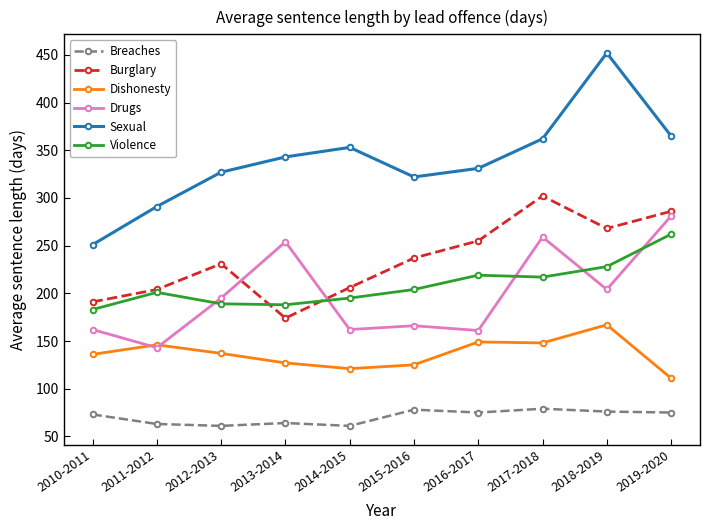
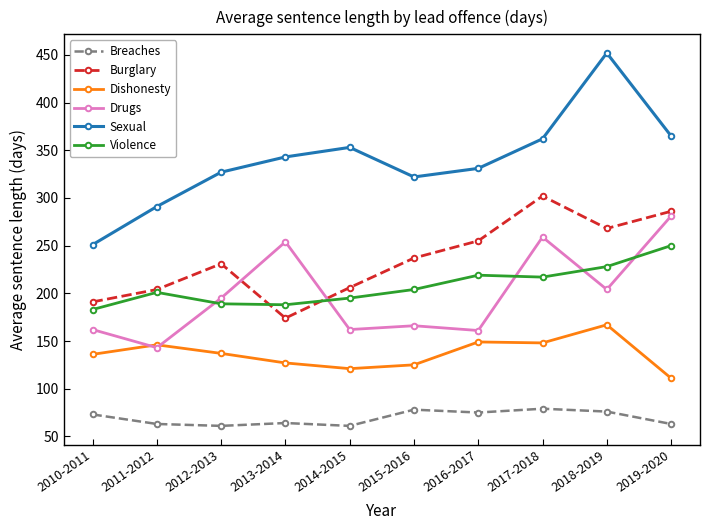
  {
    "Breaches": {
      "2010-2011": 70,
      "2011-2012": 60,
      "2012-2013": 60,
      "2013-2014": 60,
      "2014-2015": 60,
      "2015-2016": 80,
      "2016-2017": 80,
      "2017-2018": 80,
      "2018-2019": 80,
-     "2019-2020": 80
+     "2019-2020": 60
    },
    "Burglary": {
      "2010-2011": 190,
      "2011-2012": 200,
      "2012-2013": 230,
      "2013-2014": 170,
      "2014-2015": 210,
      "2015-2016": 240,
      "2016-2017": 260,
      "2017-2018": 300,
      "2018-2019": 270,
      "2019-2020": 290
    },
    "Dishonesty": {
      "2010-2011": 140,
      "2011-2012": 150,
      "2012-2013": 140,
      "2013-2014": 130,
      "2014-2015": 120,
      "2015-2016": 130,
      "2016-2017": 150,
      "2017-2018": 150,
      "2018-2019": 170,
      "2019-2020": 110
    },
    "Drugs": {
      "2010-2011": 160,
      "2011-2012": 140,
      "2012-2013": 200,
      "2013-2014": 250,
      "2014-2015": 160,
      "2015-2016": 170,
      "2016-2017": 160,
      "2017-2018": 260,
      "2018-2019": 200,
      "2019-2020": 280
    },
    "Sexual": {
      "2010-2011": 250,
      "2011-2012": 290,
      "2012-2013": 330,
      "2013-2014": 340,
      "2014-2015": 350,
      "2015-2016": 320,
      "2016-2017": 330,
      "2017-2018": 360,
      "2018-2019": 450,
      "2019-2020": 370
    },
    "Violence": {
      "2010-2011": 180,
      "2011-2012": 200,
      "2012-2013": 190,
      "2013-2014": 190,
      "2014-2015": 200,
      "2015-2016": 200,
      "2016-2017": 220,
      "2017-2018": 220,
      "2018-2019": 230,
-     "2019-2020": 260
+     "2019-2020": 250
    }
  }
